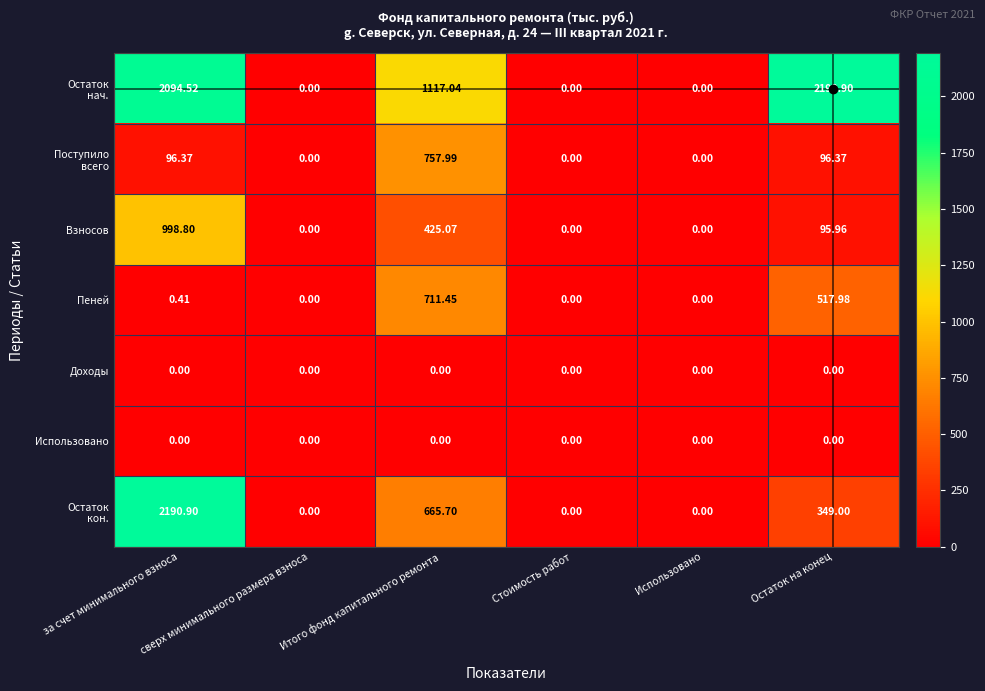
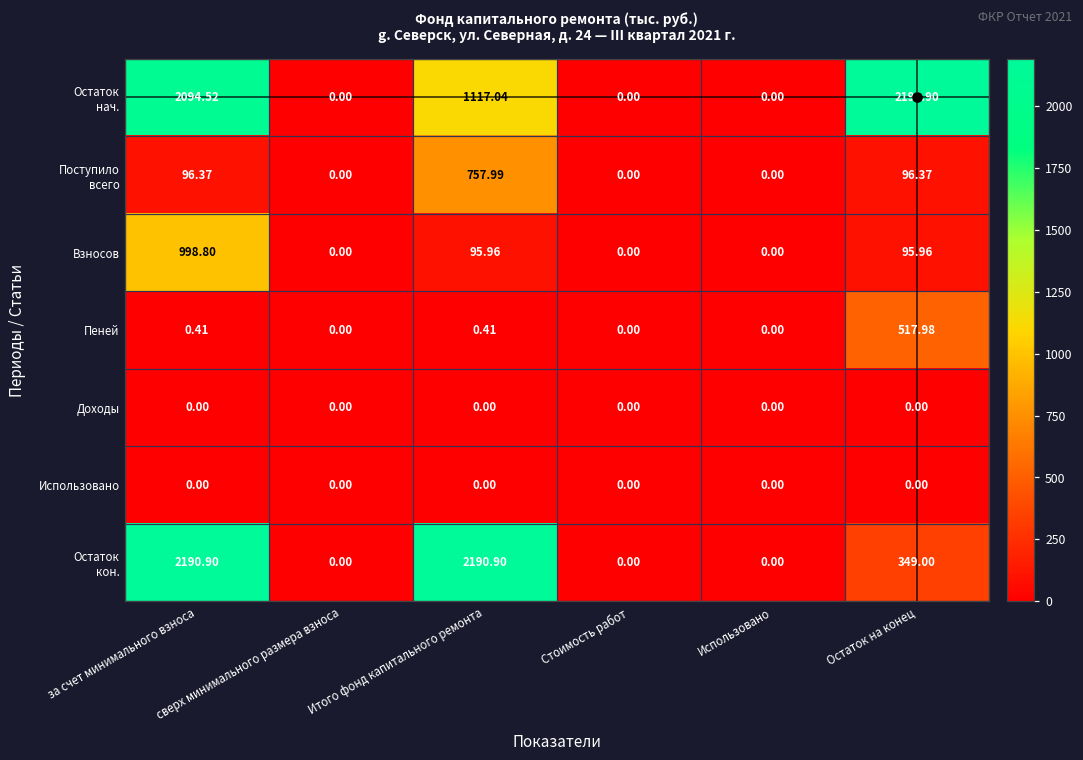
  {
    "Остаток нач.": {
      "за счет минимального взноса": 2094.52,
      "сверх минимального размера взноса": 0.00,
      "Итого фонд капитального ремонта": 1117.04,
      "Стоимость работ": 0.00,
      "Использовано": 0.00
    },
    "Поступило всего": {
      "за счет минимального взноса": 96.37,
      "сверх минимального размера взноса": 0.00,
      "Итого фонд капитального ремонта": 757.99,
      "Стоимость работ": 0.00,
      "Использовано": 0.00,
      "Остаток на конец": 96.37
    },
    "Взносов": {
      "за счет минимального взноса": 998.80,
      "сверх минимального размера взноса": 0.00,
-     "Итого фонд капитального ремонта": 425.07,
+     "Итого фонд капитального ремонта": 95.96,
      "Стоимость работ": 0.00,
      "Использовано": 0.00,
      "Остаток на конец": 95.96
    },
    "Пеней": {
      "за счет минимального взноса": 0.41,
      "сверх минимального размера взноса": 0.00,
-     "Итого фонд капитального ремонта": 711.45,
+     "Итого фонд капитального ремонта": 0.41,
      "Стоимость работ": 0.00,
      "Использовано": 0.00,
      "Остаток на конец": 517.98
    },
    "Доходы": {
      "за счет минимального взноса": 0.00,
      "сверх минимального размера взноса": 0.00,
      "Итого фонд капитального ремонта": 0.00,
      "Стоимость работ": 0.00,
      "Использовано": 0.00,
      "Остаток на конец": 0.00
    },
    "Использовано": {
      "за счет минимального взноса": 0.00,
      "сверх минимального размера взноса": 0.00,
      "Итого фонд капитального ремонта": 0.00,
      "Стоимость работ": 0.00,
      "Использовано": 0.00,
      "Остаток на конец": 0.00
    },
    "Остаток кон.": {
      "за счет минимального взноса": 2190.90,
      "сверх минимального размера взноса": 0.00,
-     "Итого фонд капитального ремонта": 665.70,
+     "Итого фонд капитального ремонта": 2190.90,
      "Стоимость работ": 0.00,
      "Использовано": 0.00,
      "Остаток на конец": 349.00
    }
  }
